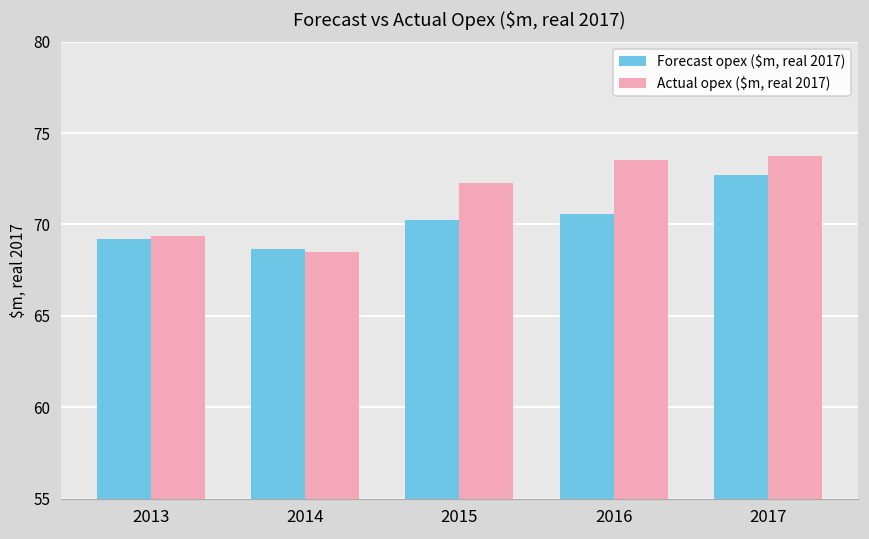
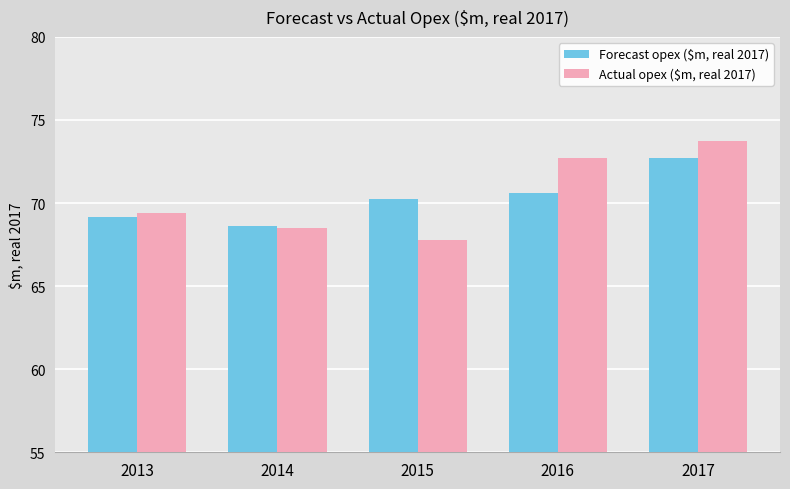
  {
    "Forecast opex ($m, real 2017)": {
      "2013": 69.2,
      "2014": 68.6,
      "2015": 70.2,
      "2016": 70.6,
      "2017": 72.7
    },
    "Actual opex ($m, real 2017)": {
      "2013": 69.4,
      "2014": 68.5,
-     "2015": 72.3,
-     "2016": 73.5,
+     "2015": 67.8,
+     "2016": 72.7,
      "2017": 73.7
    }
  }
